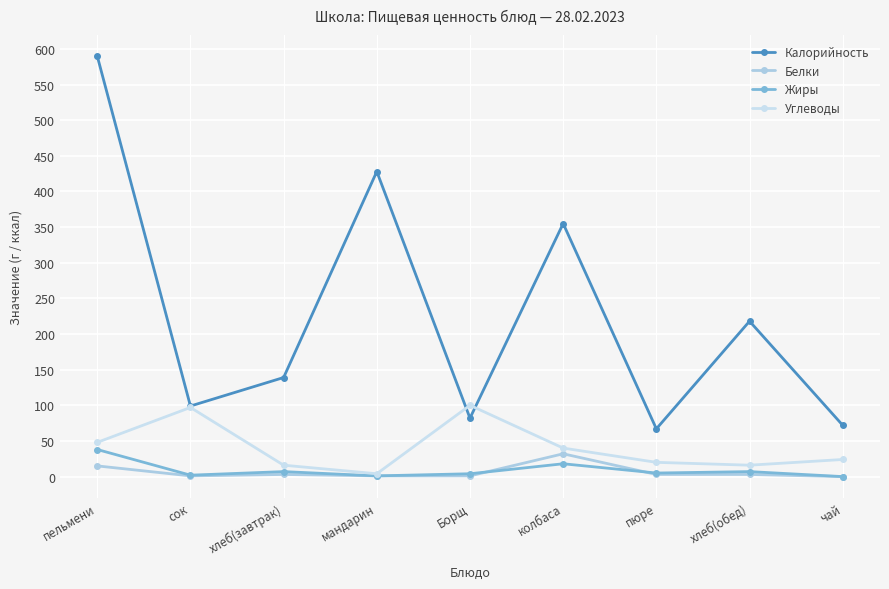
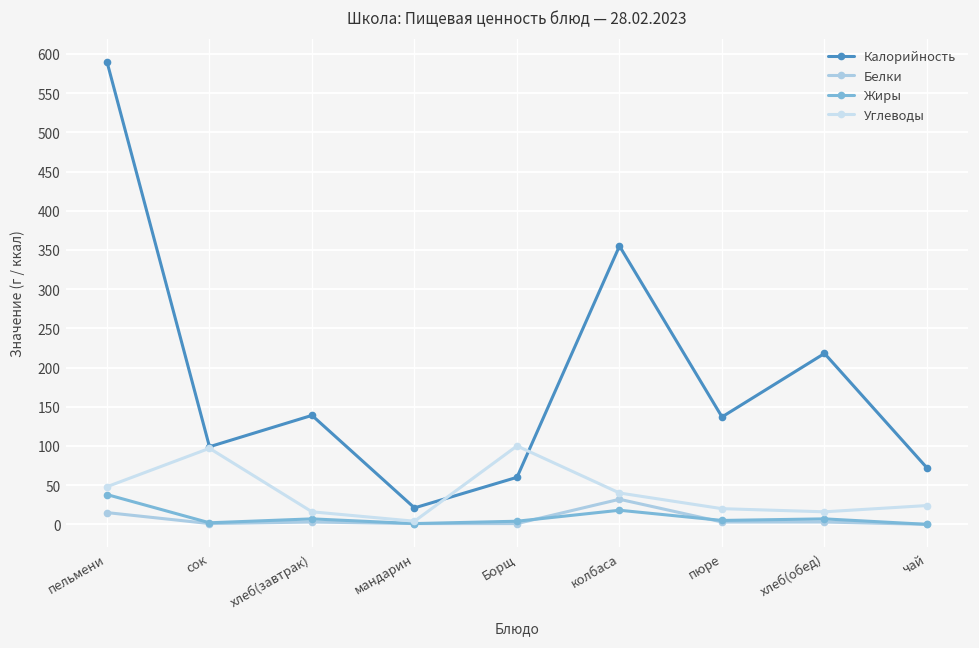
  {
    "Калорийность": {
      "пельмени": 590,
      "хлеб(завтрак)": 140,
-     "мандарин": 430,
-     "Борщ": 80,
+     "мандарин": 20,
+     "Борщ": 60,
      "колбаса": 360,
-     "пюре": 70,
+     "пюре": 140,
      "хлеб(обед)": 220,
      "чай": 70
    }
  }
